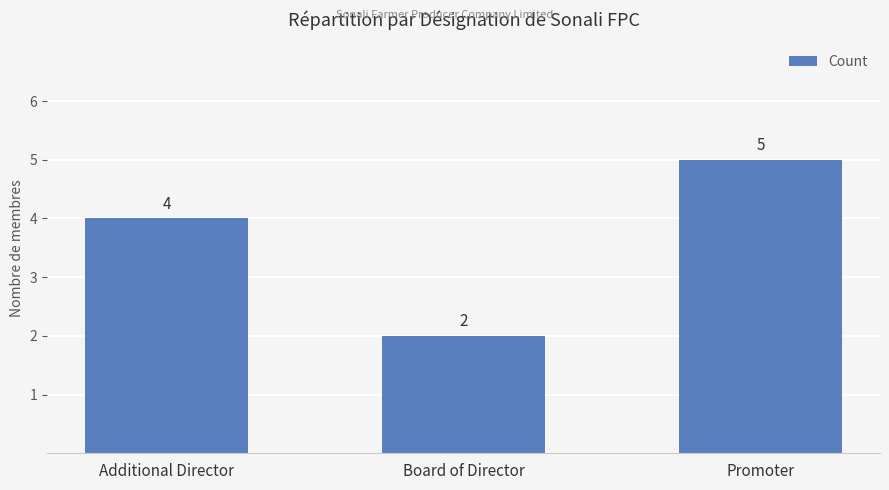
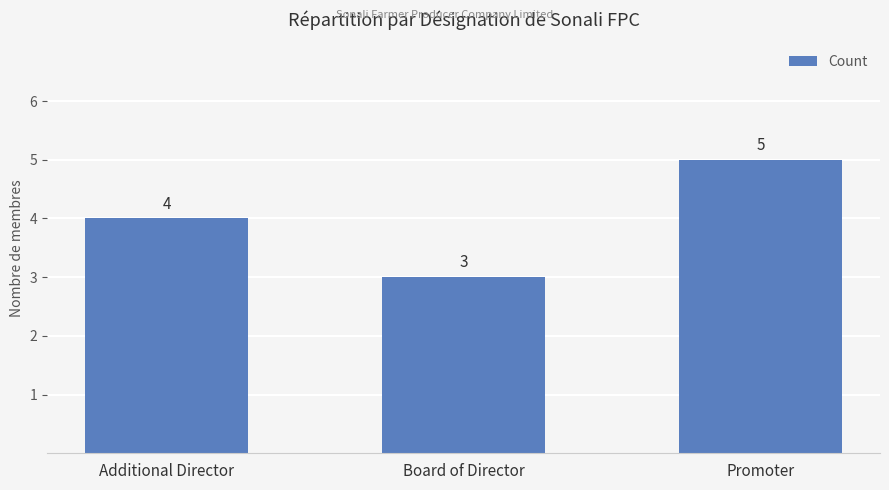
  {
    "Additional Director": 4,
-   "Board of Director": 2,
+   "Board of Director": 3,
    "Promoter": 5
  }
